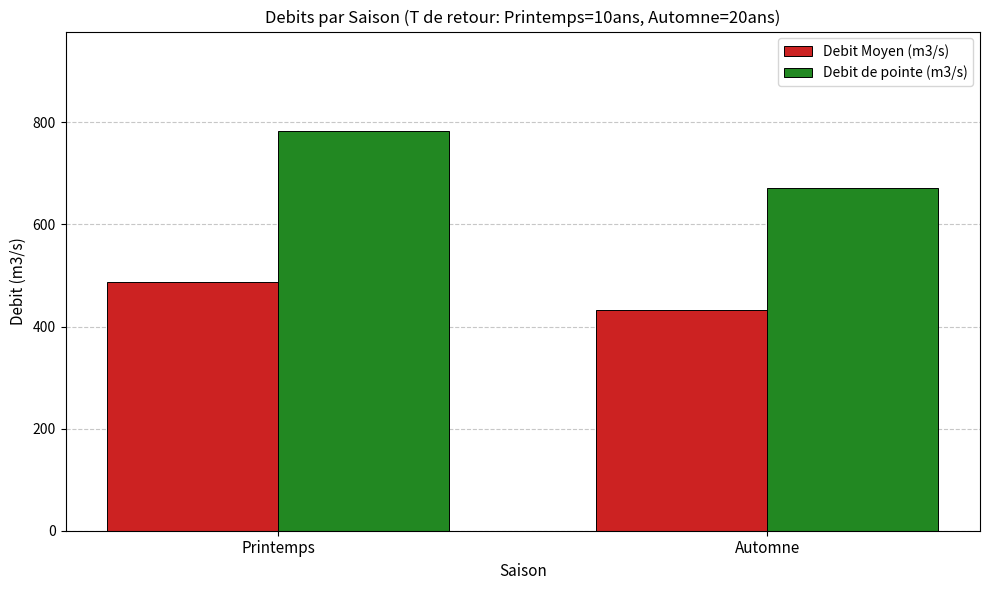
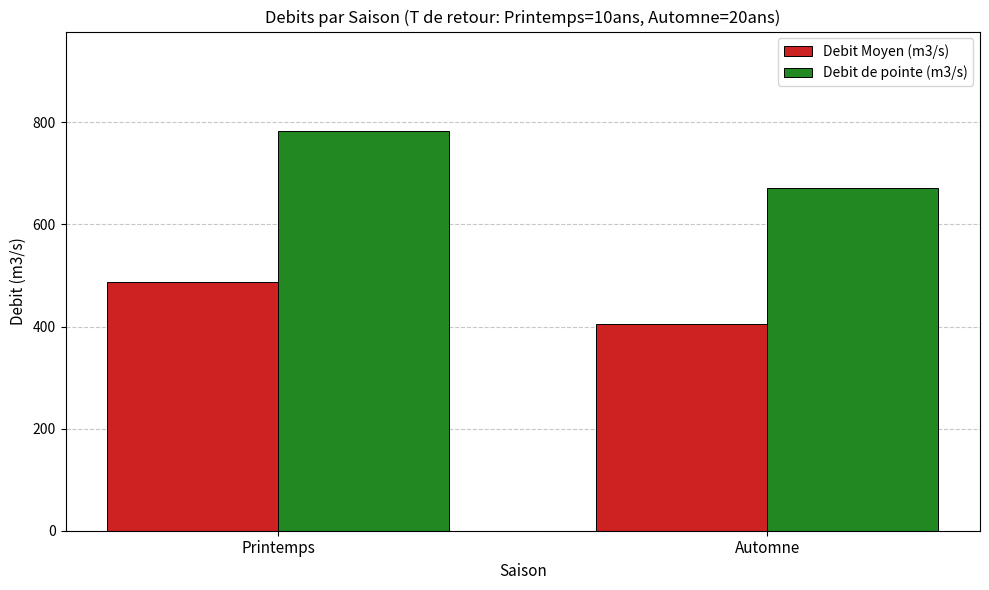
  {
    "Debit Moyen (m3/s)": {
      "Printemps": 490,
-     "Automne": 430
+     "Automne": 400
    },
    "Debit de pointe (m3/s)": {
      "Printemps": 780,
      "Automne": 670
    }
  }
